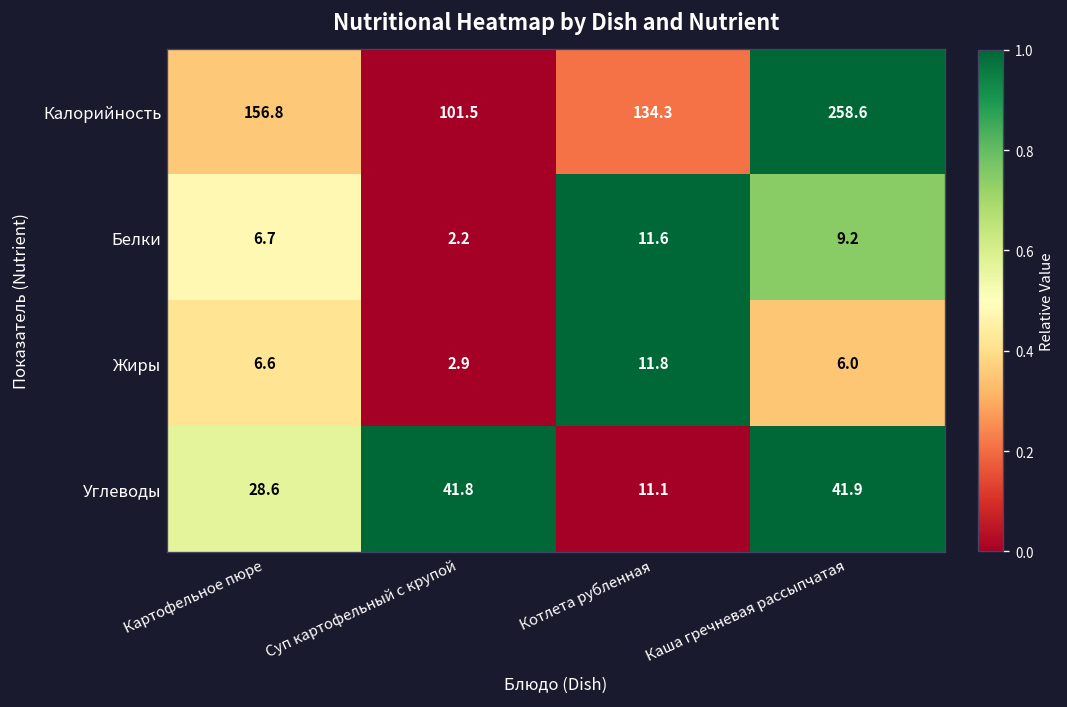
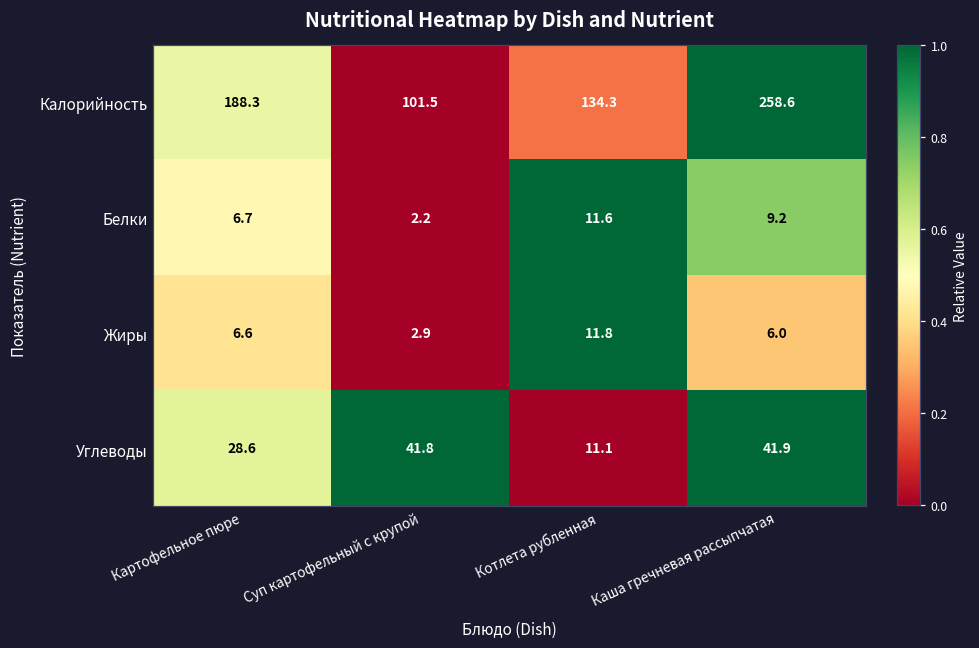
  {
    "Калорийность": {
-     "Картофельное пюре": 156.8,
+     "Картофельное пюре": 188.3,
      "Суп картофельный с крупой": 101.5,
      "Котлета рубленная": 134.3,
      "Каша гречневая рассыпчатая": 258.6
    },
    "Белки": {
      "Картофельное пюре": 6.7,
      "Суп картофельный с крупой": 2.2,
      "Котлета рубленная": 11.6,
      "Каша гречневая рассыпчатая": 9.2
    },
    "Жиры": {
      "Картофельное пюре": 6.6,
      "Суп картофельный с крупой": 2.9,
      "Котлета рубленная": 11.8,
      "Каша гречневая рассыпчатая": 6.0
    },
    "Углеводы": {
      "Картофельное пюре": 28.6,
      "Суп картофельный с крупой": 41.8,
      "Котлета рубленная": 11.1,
      "Каша гречневая рассыпчатая": 41.9
    }
  }
